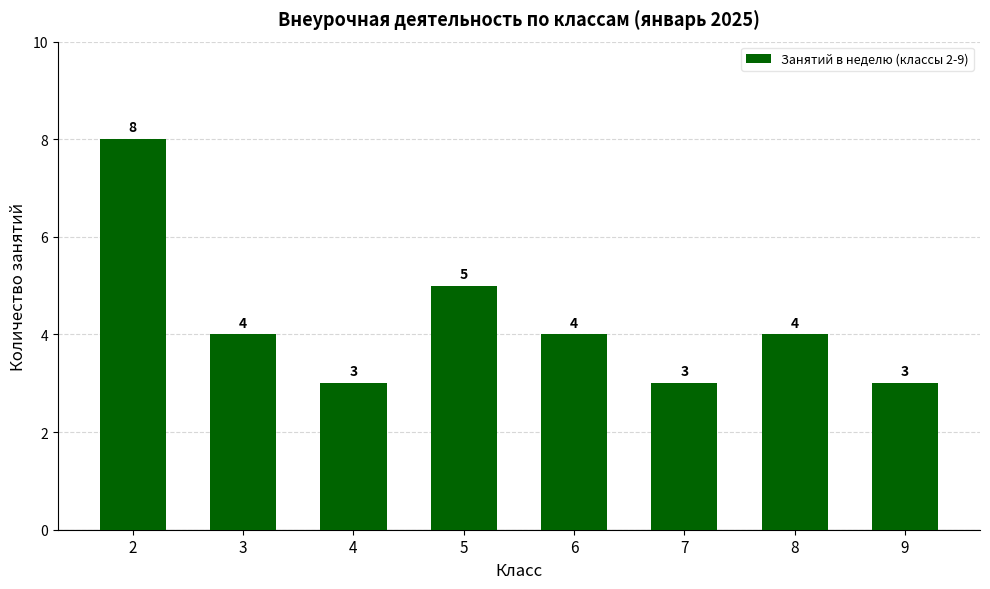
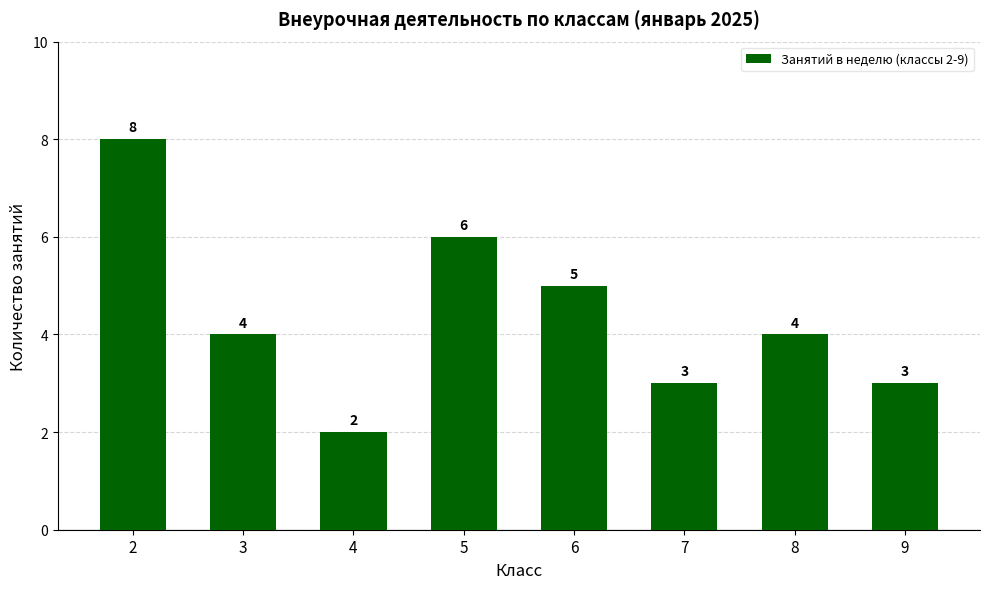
  {
    "2": 8,
    "3": 4,
-   "4": 3,
-   "5": 5,
-   "6": 4,
+   "4": 2,
+   "5": 6,
+   "6": 5,
    "7": 3,
    "8": 4,
    "9": 3
  }
